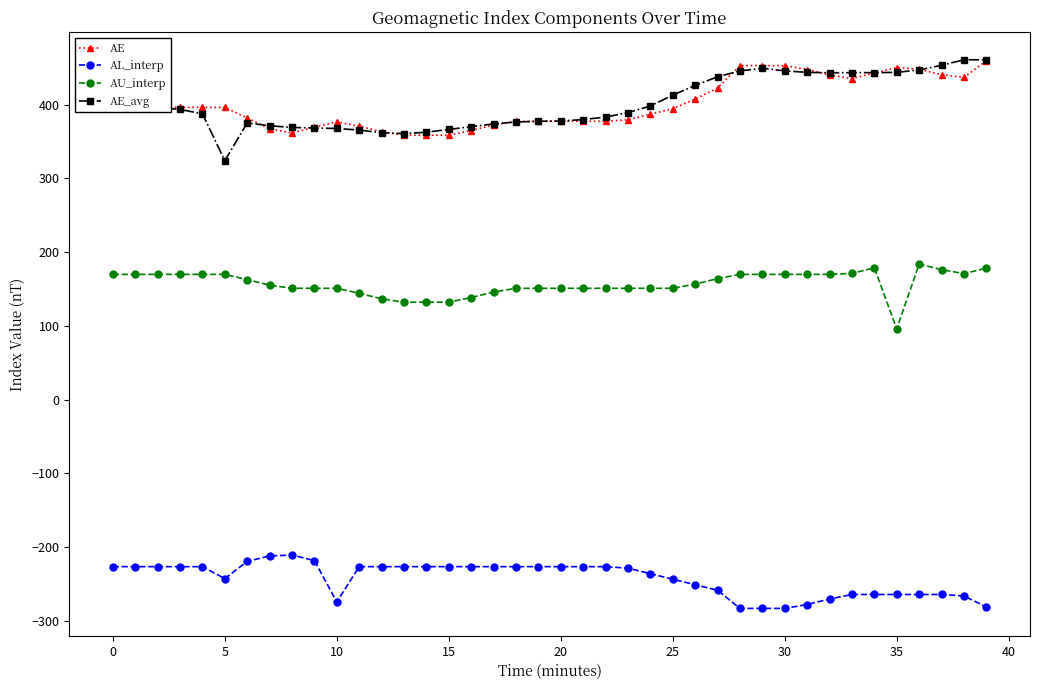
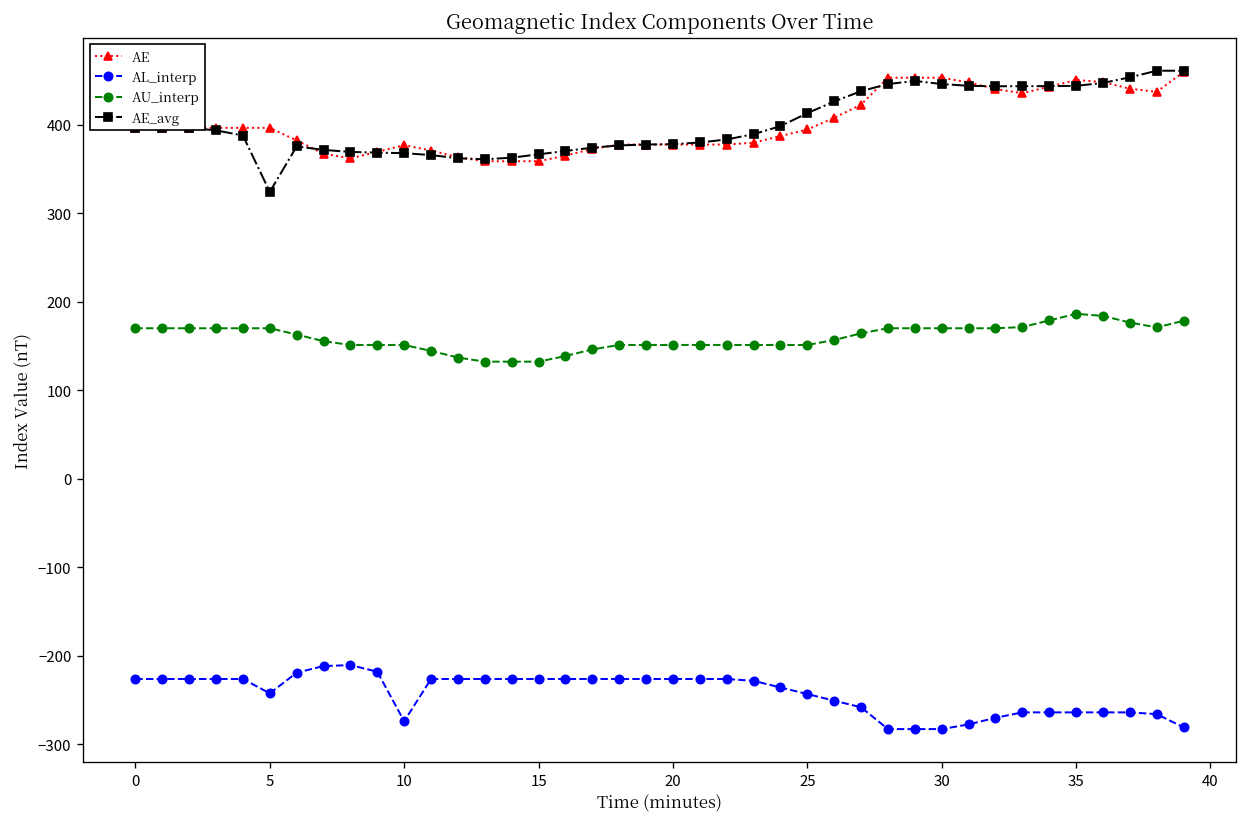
  {
    "AE": {
      "5": 400,
      "10": 380,
      "15": 360,
      "25": 390,
      "30": 450,
      "35": 450
    },
    "AL_interp": {
      "0": -230,
      "5": -240,
      "10": -270,
      "15": -230,
      "20": -230,
      "25": -240,
      "30": -280,
      "35": -260
    },
    "AU_interp": {
      "0": 170,
      "5": 170,
      "10": 150,
      "15": 130,
      "20": 150,
      "25": 150,
      "30": 170,
-     "35": 100
+     "35": 190
    },
    "AE_avg": {
      "5": 320,
      "10": 370,
      "15": 370,
      "25": 410,
      "30": 450,
      "35": 440
    }
  }
